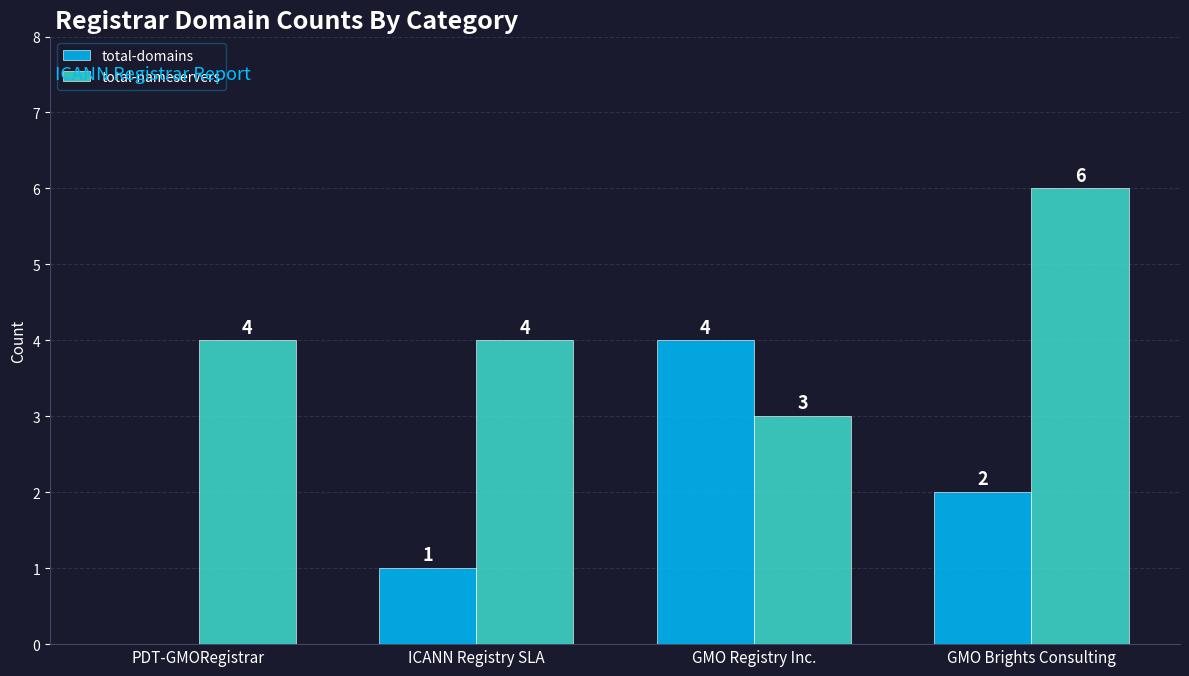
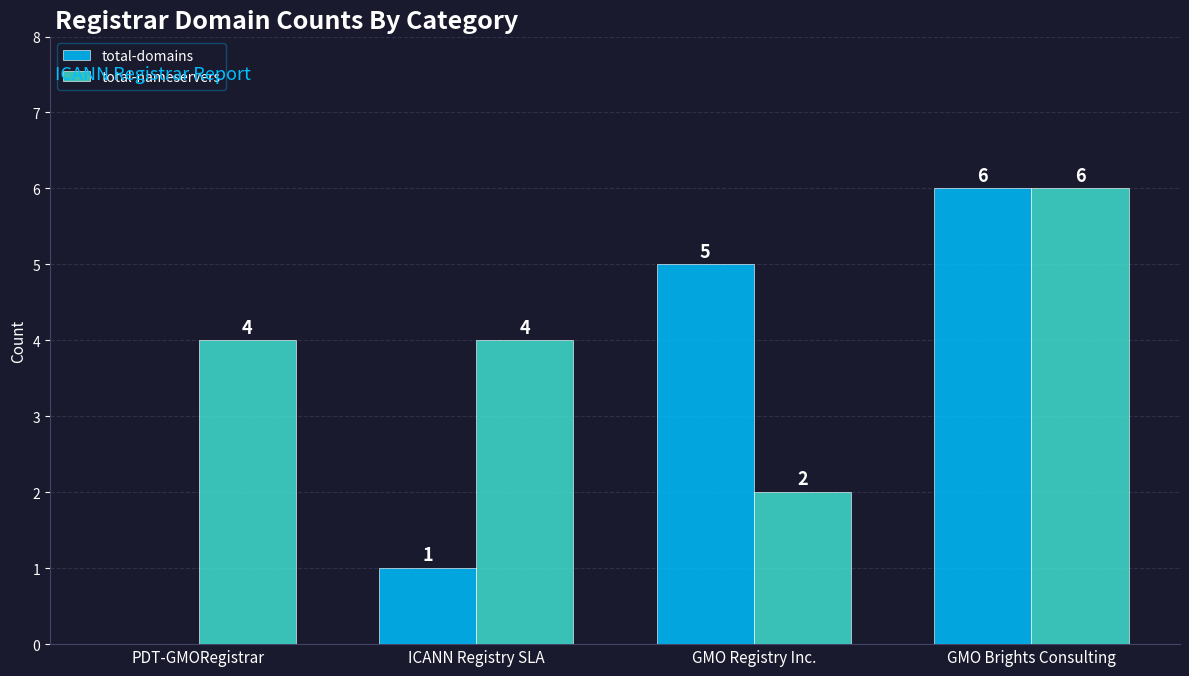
  {
    "total-domains": {
      "ICANN Registry SLA": 1,
-     "GMO Registry Inc.": 4,
-     "GMO Brights Consulting": 2
+     "GMO Registry Inc.": 5,
+     "GMO Brights Consulting": 6
    },
    "total-nameservers": {
      "PDT-GMORegistrar": 4,
      "ICANN Registry SLA": 4,
-     "GMO Registry Inc.": 3,
+     "GMO Registry Inc.": 2,
      "GMO Brights Consulting": 6
    }
  }
